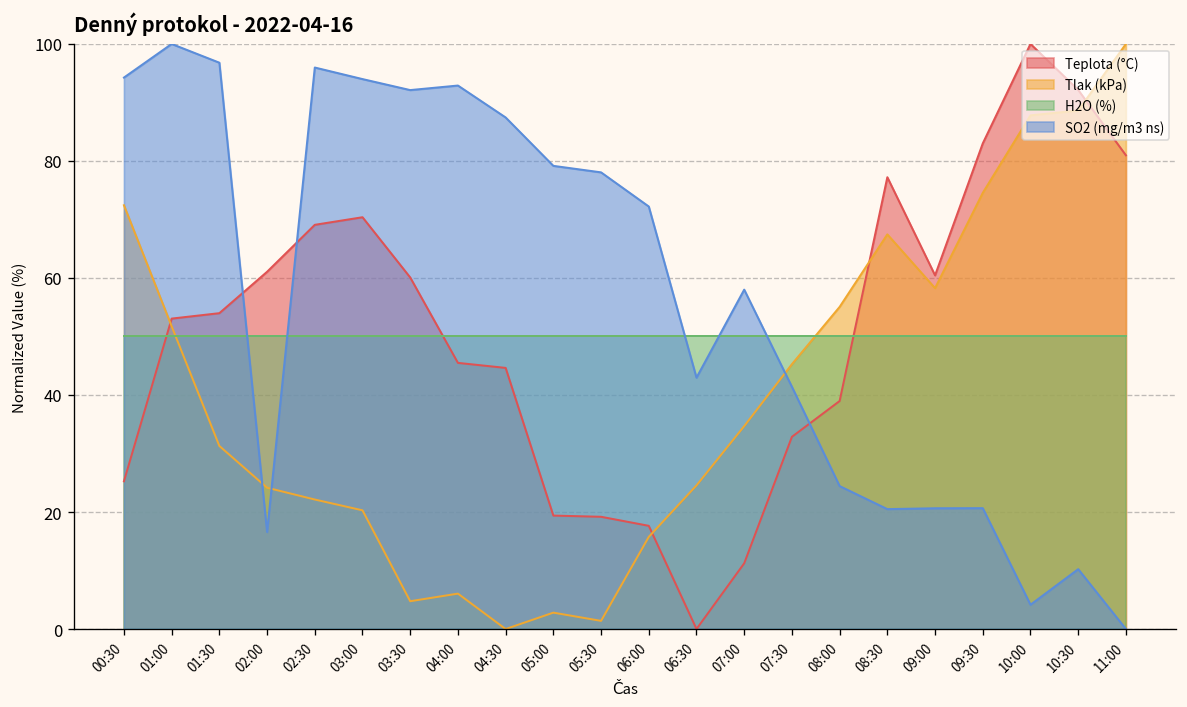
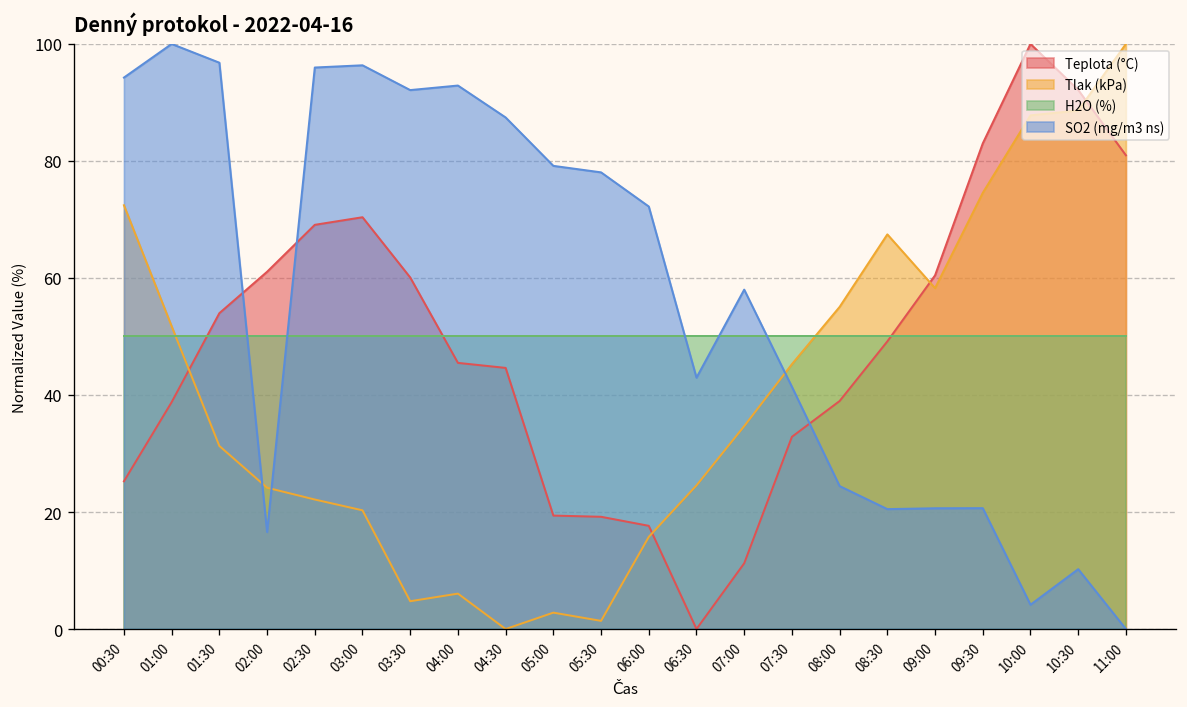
  {
    "Teplota (°C)": {
      "00:30": 25,
-     "01:00": 53,
+     "01:00": 39,
      "01:30": 54,
      "02:00": 61,
      "02:30": 69,
      "03:00": 70,
      "03:30": 60,
      "04:00": 45,
      "04:30": 45,
      "05:00": 19,
      "05:30": 19,
      "06:00": 18,
      "06:30": 0,
      "07:00": 11,
      "07:30": 33,
      "08:00": 39,
-     "08:30": 77,
+     "08:30": 49,
      "09:00": 60,
      "09:30": 83,
      "10:00": 100,
      "11:00": 81
    },
    "Tlak (kPa)": {
      "00:30": 72,
      "01:00": 52,
      "01:30": 31,
      "02:00": 24,
      "02:30": 22,
      "03:00": 20,
      "03:30": 5,
      "04:00": 6,
      "04:30": 0,
      "05:00": 3,
      "05:30": 1,
      "06:00": 16,
      "06:30": 25,
      "07:00": 35,
      "07:30": 45,
      "08:00": 55,
      "08:30": 67,
      "09:00": 58,
      "09:30": 75,
      "11:00": 100
    },
    "H2O (%)": {
      "00:30": 50,
      "01:00": 50,
      "01:30": 50,
      "02:00": 50,
      "02:30": 50,
      "03:00": 50,
      "03:30": 50,
      "04:00": 50,
      "04:30": 50,
      "05:00": 50,
      "05:30": 50,
      "06:00": 50,
      "06:30": 50,
      "07:00": 50,
      "07:30": 50,
      "08:00": 50,
      "08:30": 50,
      "09:00": 50,
      "09:30": 50,
      "10:00": 50,
      "10:30": 50,
      "11:00": 50
    },
    "SO2 (mg/m3 ns)": {
      "00:30": 94,
      "01:00": 100,
      "01:30": 97,
      "02:00": 17,
      "02:30": 96,
-     "03:00": 94,
+     "03:00": 96,
      "03:30": 92,
      "04:00": 93,
      "04:30": 87,
      "05:00": 79,
      "05:30": 78,
      "06:00": 72,
      "06:30": 43,
      "07:00": 58,
      "07:30": 41,
      "08:00": 24,
      "08:30": 20,
      "09:00": 21,
      "09:30": 21,
      "10:00": 4,
      "10:30": 10,
      "11:00": 0
    }
  }
